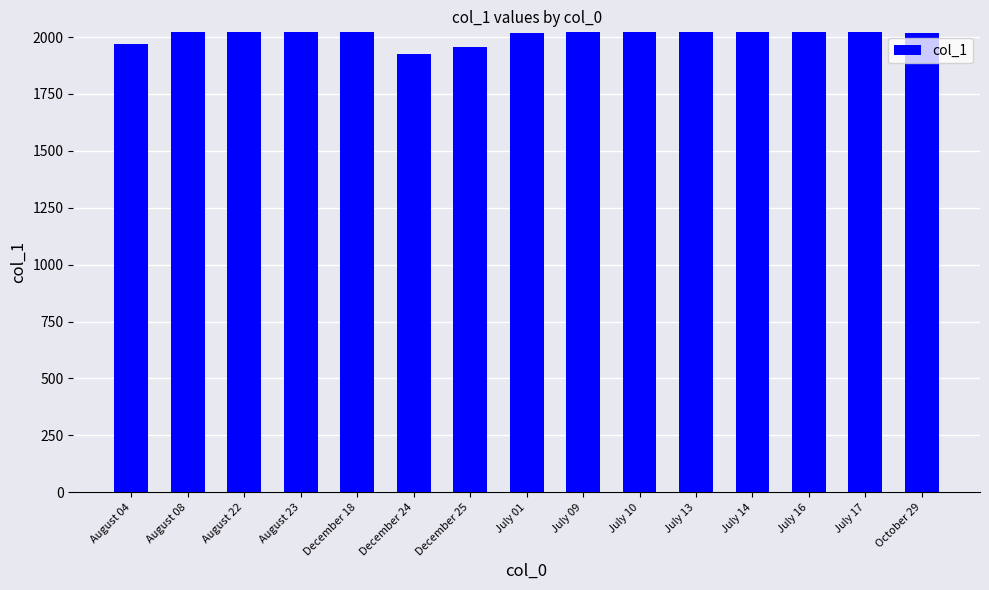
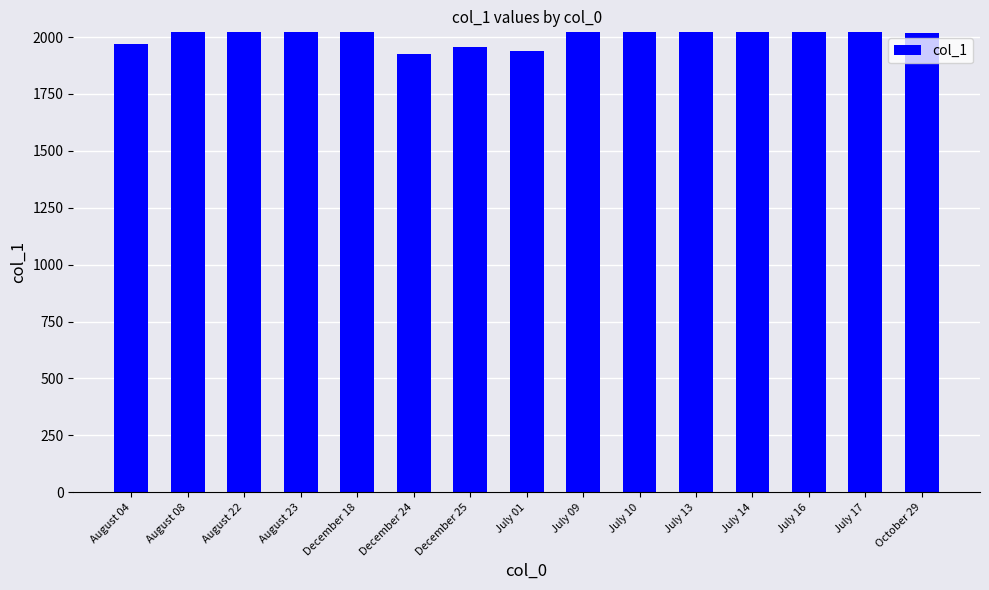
  {
    "August 04": 1970,
    "August 08": 2020,
    "August 22": 2020,
    "August 23": 2020,
    "December 18": 2020,
    "December 24": 1930,
    "December 25": 1960,
-   "July 01": 2020,
+   "July 01": 1940,
    "July 09": 2020,
    "July 10": 2020,
    "July 13": 2020,
    "July 14": 2020,
    "July 16": 2020,
    "July 17": 2020,
    "October 29": 2020
  }
